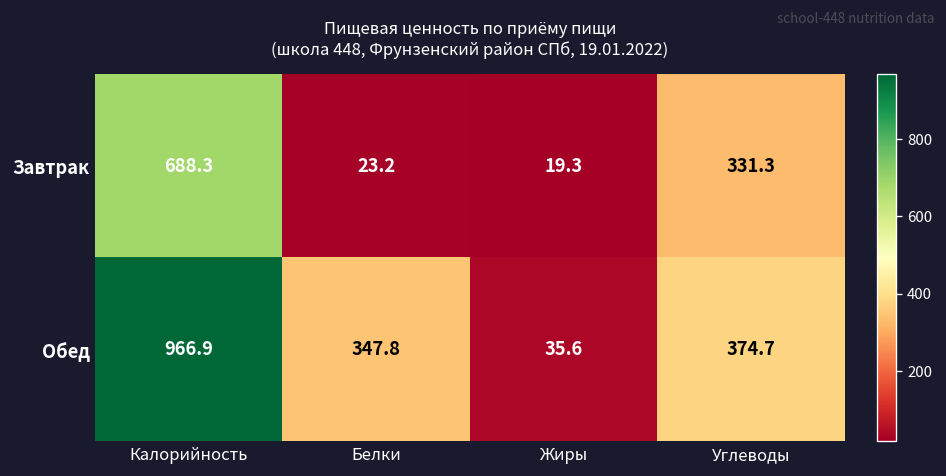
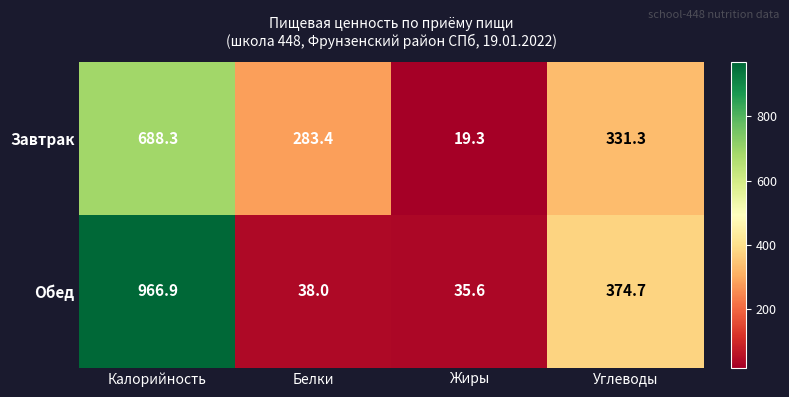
  {
    "Завтрак": {
      "Калорийность": 688.3,
-     "Белки": 23.2,
+     "Белки": 283.4,
      "Жиры": 19.3,
      "Углеводы": 331.3
    },
    "Обед": {
      "Калорийность": 966.9,
-     "Белки": 347.8,
+     "Белки": 38.0,
      "Жиры": 35.6,
      "Углеводы": 374.7
    }
  }
